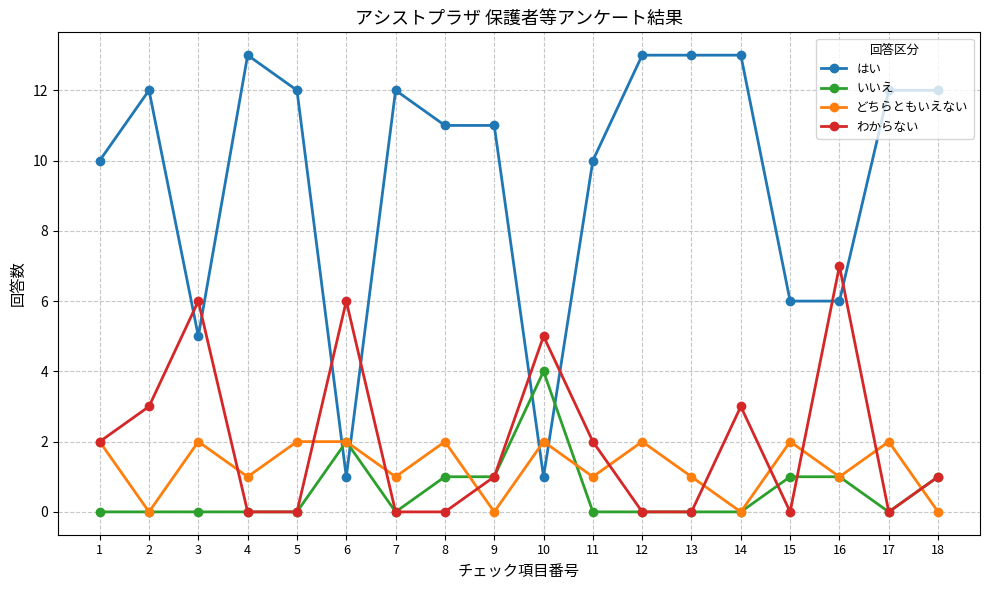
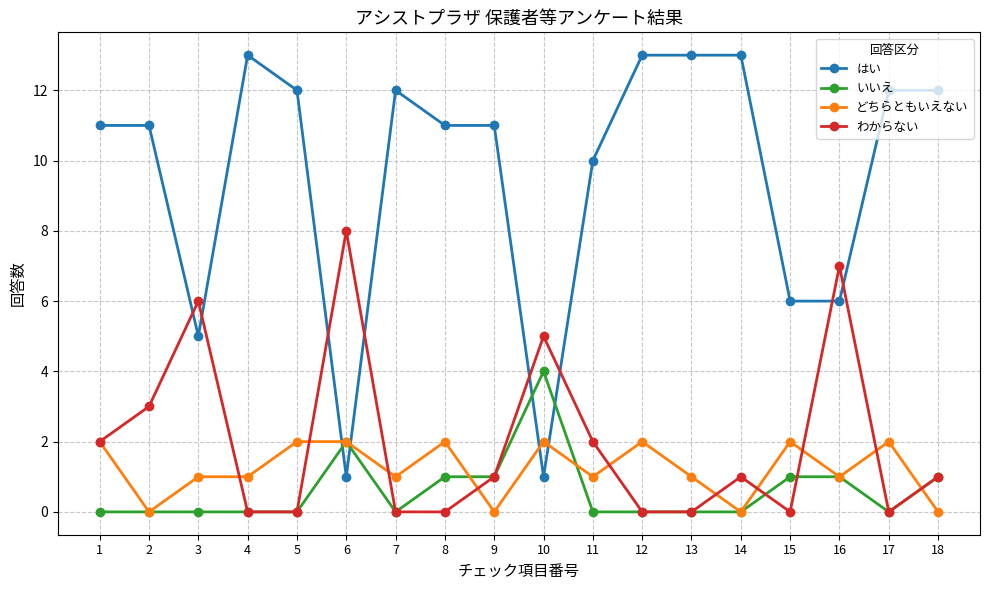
  {
    "はい": {
-     "1": 10,
-     "2": 12,
+     "1": 11,
+     "2": 11,
      "3": 5,
      "4": 13,
      "5": 12,
      "6": 1,
      "7": 12,
      "8": 11,
      "9": 11,
      "10": 1,
      "11": 10,
      "12": 13,
      "13": 13,
      "14": 13,
      "15": 6,
      "16": 6
    },
    "いいえ": {
      "1": 0,
      "3": 0,
      "8": 1,
      "10": 4,
      "11": 0,
      "15": 1
    },
    "どちらともいえない": {
-     "3": 2,
+     "3": 1,
      "4": 1,
      "5": 2,
      "7": 1,
      "8": 2,
      "9": 0,
      "10": 2,
      "11": 1,
      "12": 2,
      "13": 1,
      "15": 2,
      "17": 2,
      "18": 0
    },
    "わからない": {
      "2": 3,
      "3": 6,
-     "6": 6,
+     "6": 8,
      "8": 0,
      "10": 5,
      "11": 2,
-     "14": 3,
+     "14": 1,
      "15": 0,
      "16": 7
    }
  }
